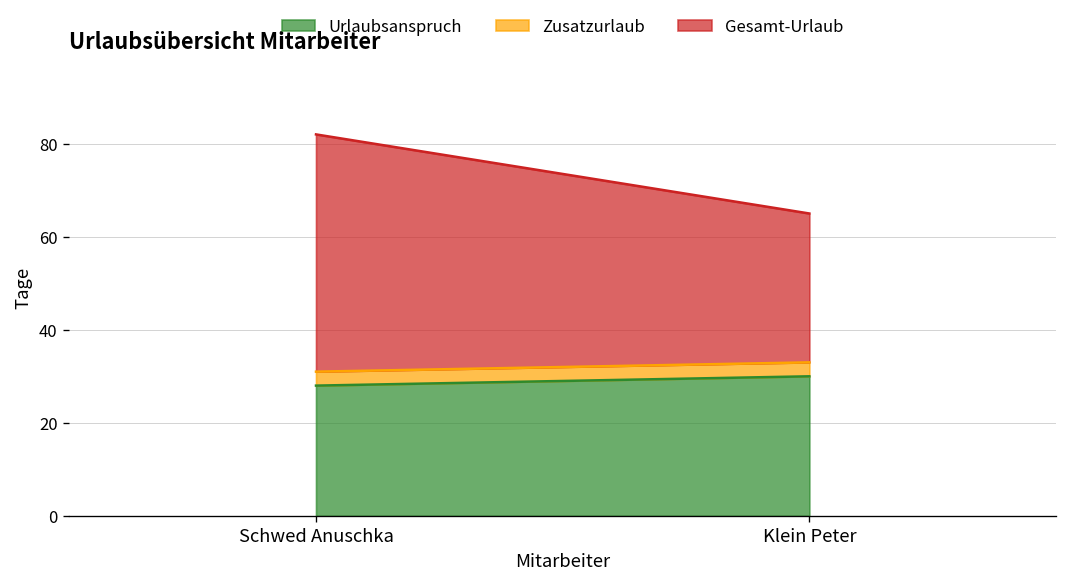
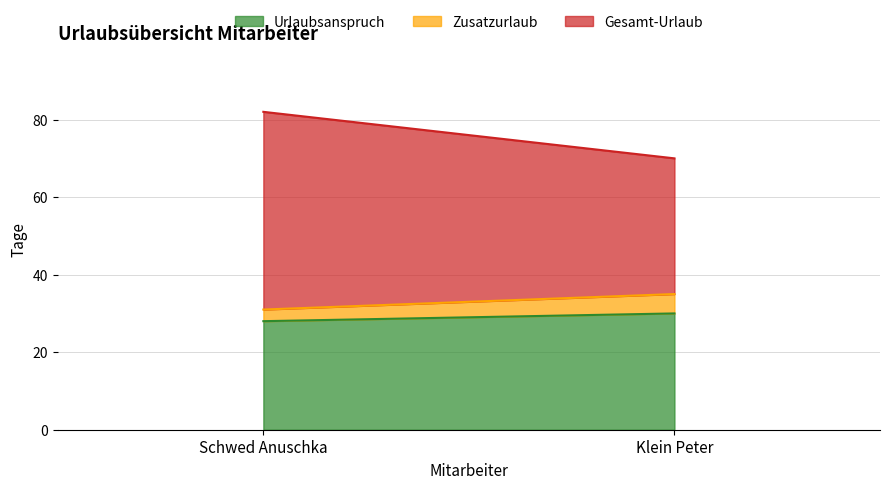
  {
    "Urlaubsanspruch": {
      "Schwed Anuschka": 28,
      "Klein Peter": 30
    },
    "Zusatzurlaub": {
      "Schwed Anuschka": 3,
-     "Klein Peter": 3
+     "Klein Peter": 5
    },
    "Gesamt-Urlaub": {
      "Schwed Anuschka": 51,
-     "Klein Peter": 32
+     "Klein Peter": 35
    }
  }
